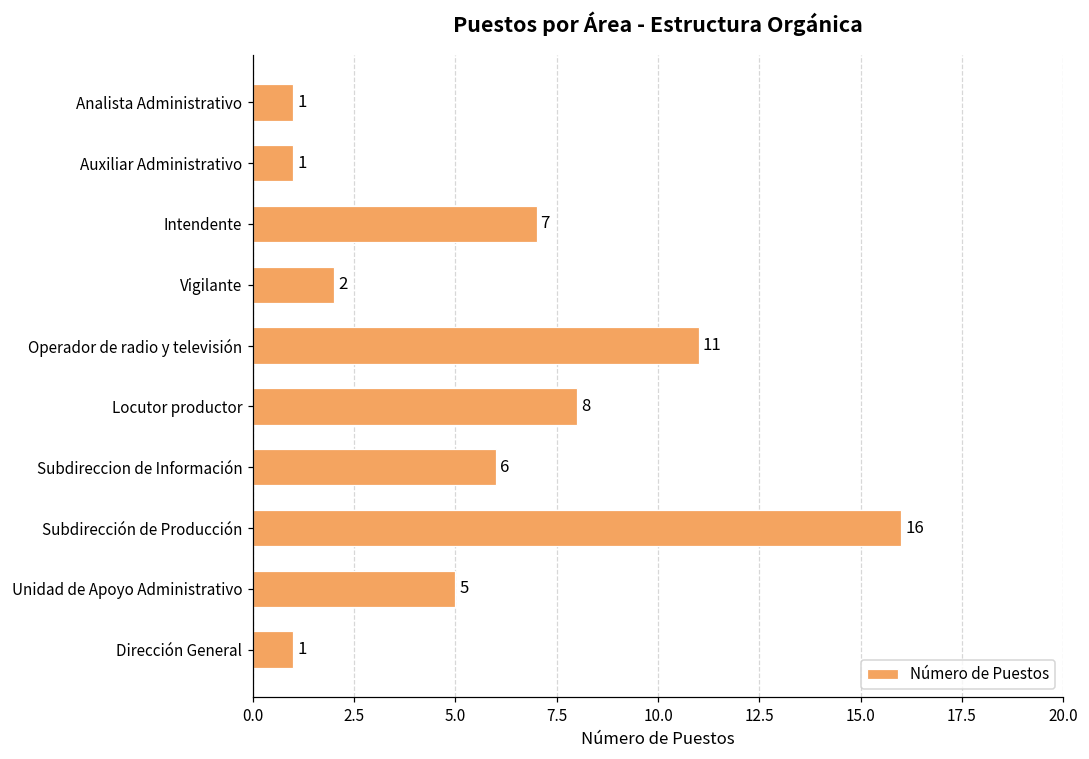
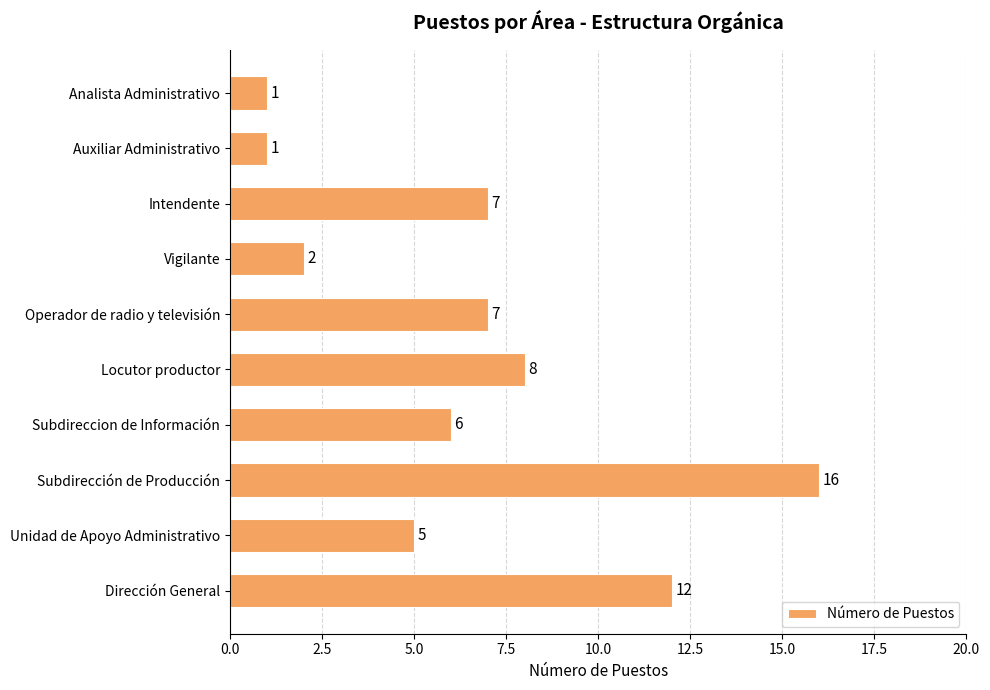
  {
    "Analista Administrativo": 1,
    "Auxiliar Administrativo": 1,
    "Intendente": 7,
    "Vigilante": 2,
-   "Operador de radio y televisión": 11,
+   "Operador de radio y televisión": 7,
    "Locutor productor": 8,
    "Subdireccion de Información": 6,
    "Subdirección de Producción": 16,
    "Unidad de Apoyo Administrativo": 5,
-   "Dirección General": 1
+   "Dirección General": 12
  }
